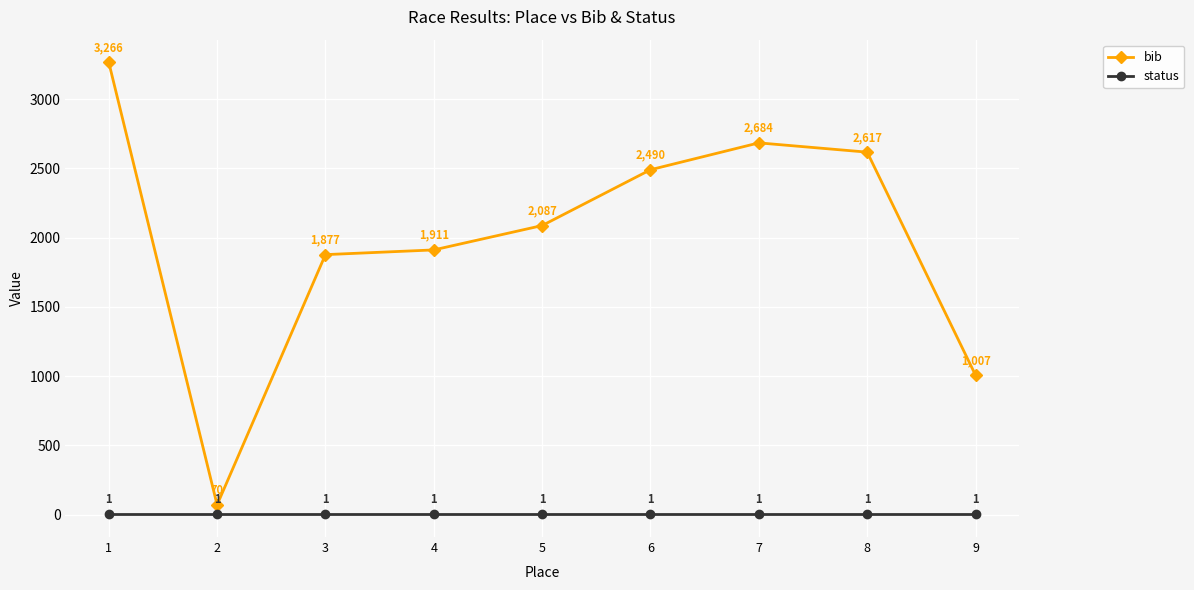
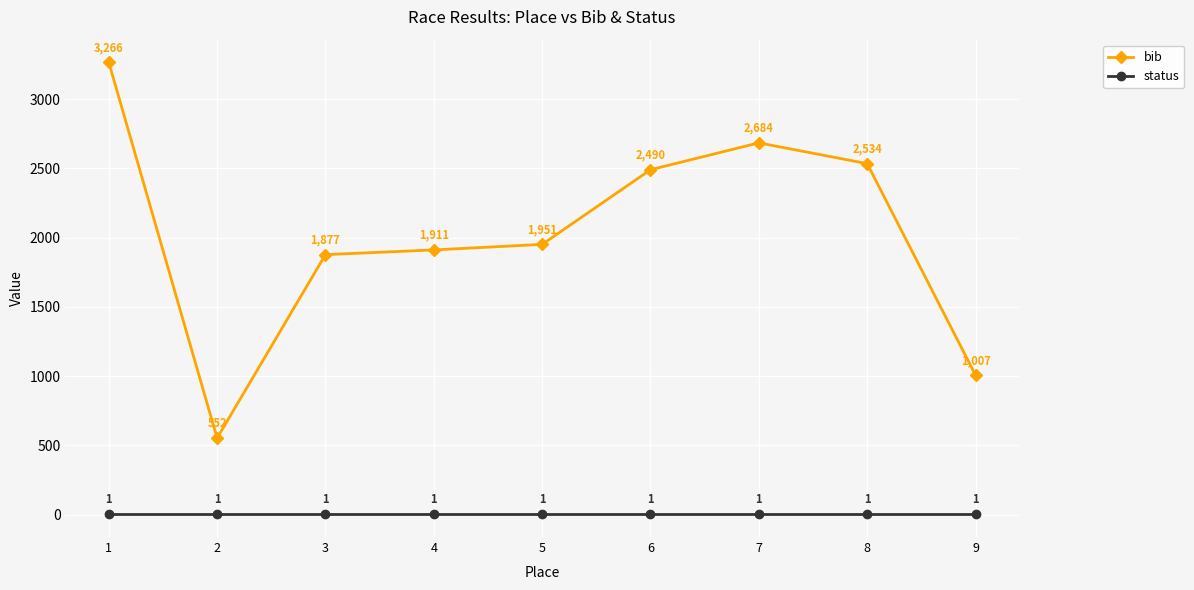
  {
    "bib": {
      "1": "3,266",
-     "2": "70",
+     "2": "552",
      "3": "1,877",
      "4": "1,911",
-     "5": "2,087",
+     "5": "1,951",
      "6": "2,490",
      "7": "2,684",
-     "8": "2,617",
+     "8": "2,534",
      "9": "1,007"
    },
    "status": {
      "1": "1",
      "3": "1",
      "4": "1",
      "5": "1",
      "6": "1",
      "7": "1",
      "8": "1",
      "9": "1"
    }
  }
